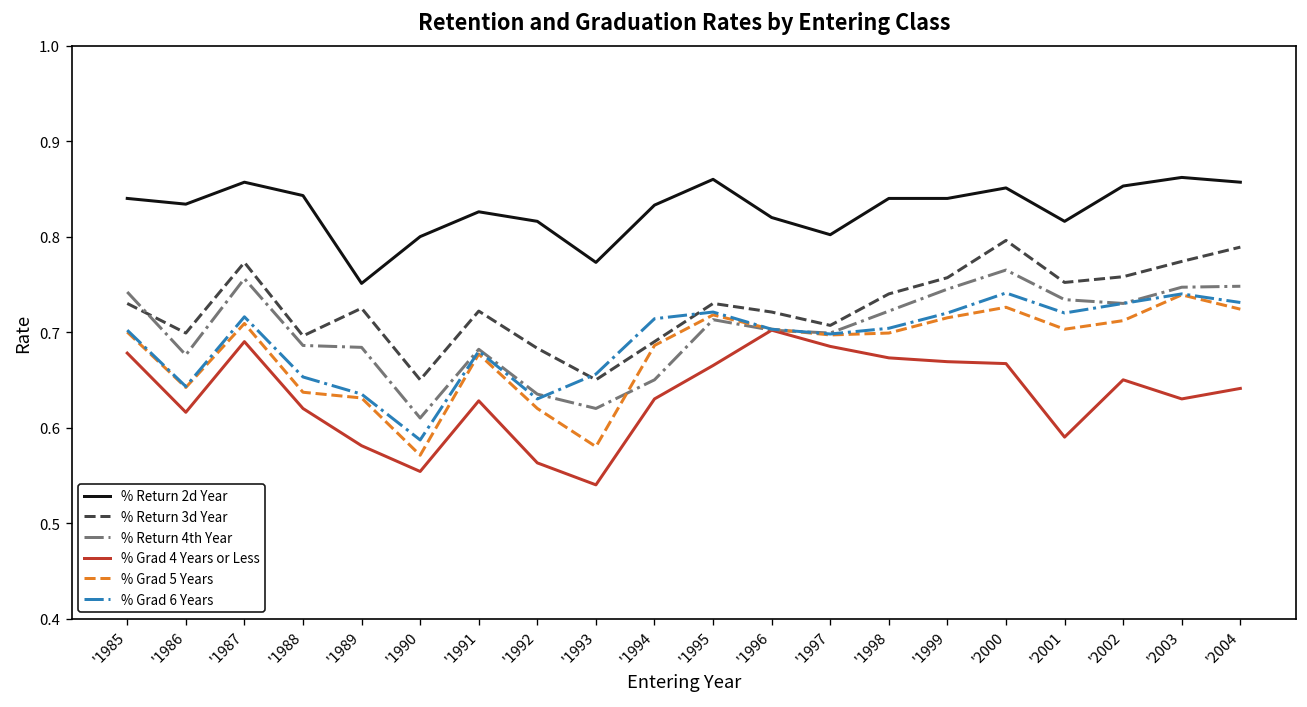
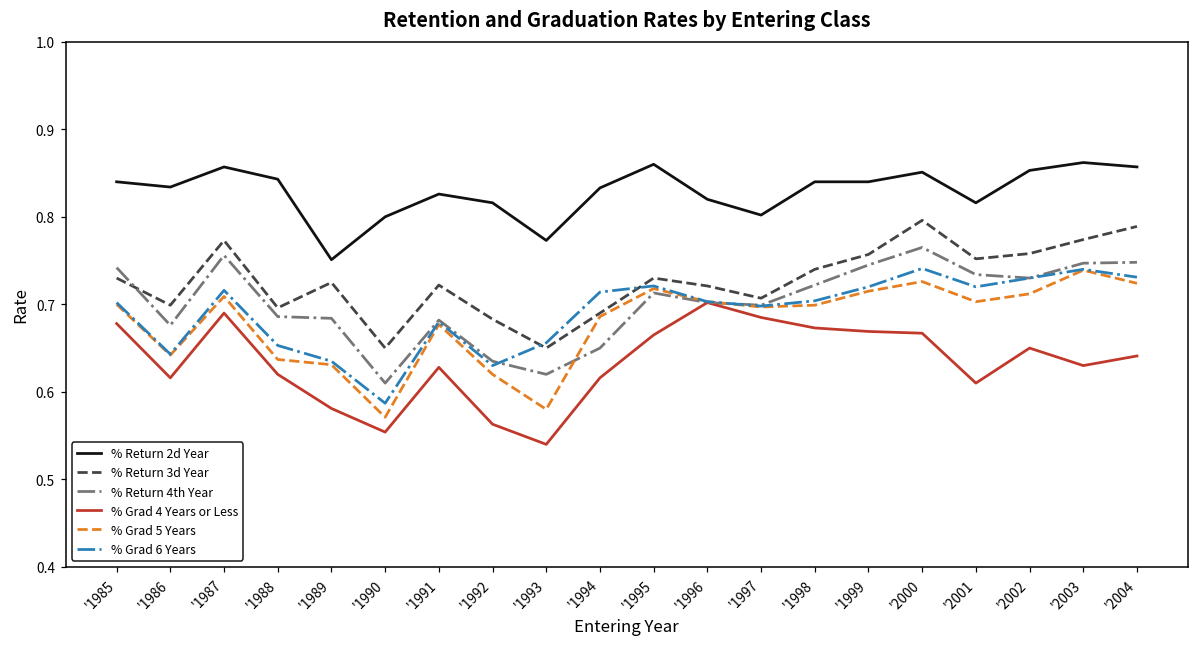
  {
    "% Return 2d Year": {
      "'1985": 0.84,
      "'1986": 0.83,
      "'1987": 0.86,
      "'1988": 0.84,
      "'1989": 0.75,
      "'1990": 0.80,
      "'1991": 0.83,
      "'1992": 0.82,
      "'1993": 0.77,
      "'1994": 0.83,
      "'1995": 0.86,
      "'1996": 0.82,
      "'1997": 0.80,
      "'1998": 0.84,
      "'1999": 0.84,
      "'2000": 0.85,
      "'2001": 0.82,
      "'2002": 0.85,
      "'2003": 0.86,
      "'2004": 0.86
    },
    "% Return 3d Year": {
      "'1985": 0.73,
      "'1986": 0.70,
      "'1987": 0.77,
      "'1988": 0.70,
      "'1989": 0.73,
      "'1990": 0.65,
      "'1991": 0.72,
      "'1992": 0.68,
      "'1993": 0.65,
      "'1994": 0.69,
      "'1995": 0.73,
      "'1996": 0.72,
      "'1997": 0.71,
      "'1998": 0.74,
      "'1999": 0.76,
      "'2000": 0.80,
      "'2001": 0.75,
      "'2002": 0.76,
      "'2003": 0.77,
      "'2004": 0.79
    },
    "% Return 4th Year": {
      "'1985": 0.74,
      "'1986": 0.68,
      "'1987": 0.76,
      "'1988": 0.69,
      "'1989": 0.68,
      "'1990": 0.61,
      "'1992": 0.64,
      "'1993": 0.62,
      "'1994": 0.65,
      "'1995": 0.71,
      "'1998": 0.72,
      "'1999": 0.75,
      "'2000": 0.77,
      "'2001": 0.73,
      "'2003": 0.75,
      "'2004": 0.75
    },
    "% Grad 4 Years or Less": {
      "'1985": 0.68,
      "'1986": 0.62,
      "'1987": 0.69,
      "'1988": 0.62,
      "'1989": 0.58,
      "'1990": 0.55,
      "'1991": 0.63,
      "'1992": 0.56,
      "'1993": 0.54,
-     "'1994": 0.63,
+     "'1994": 0.62,
      "'1995": 0.67,
      "'1997": 0.69,
      "'1998": 0.67,
      "'1999": 0.67,
      "'2000": 0.67,
-     "'2001": 0.59,
+     "'2001": 0.61,
      "'2002": 0.65,
      "'2003": 0.63,
      "'2004": 0.64
    },
    "% Grad 5 Years": {
      "'1987": 0.71,
      "'1988": 0.64,
      "'1989": 0.63,
      "'1990": 0.57,
      "'1992": 0.62,
      "'1993": 0.58,
      "'1994": 0.69,
      "'1998": 0.70,
      "'1999": 0.72,
      "'2000": 0.73,
      "'2001": 0.70,
      "'2002": 0.71,
      "'2004": 0.72
    },
    "% Grad 6 Years": {
      "'1987": 0.72,
      "'1988": 0.65,
      "'1989": 0.64,
      "'1990": 0.59,
      "'1992": 0.63,
      "'1993": 0.66,
      "'1994": 0.71,
      "'1998": 0.70,
      "'1999": 0.72,
      "'2000": 0.74,
      "'2001": 0.72,
      "'2004": 0.73
    }
  }
